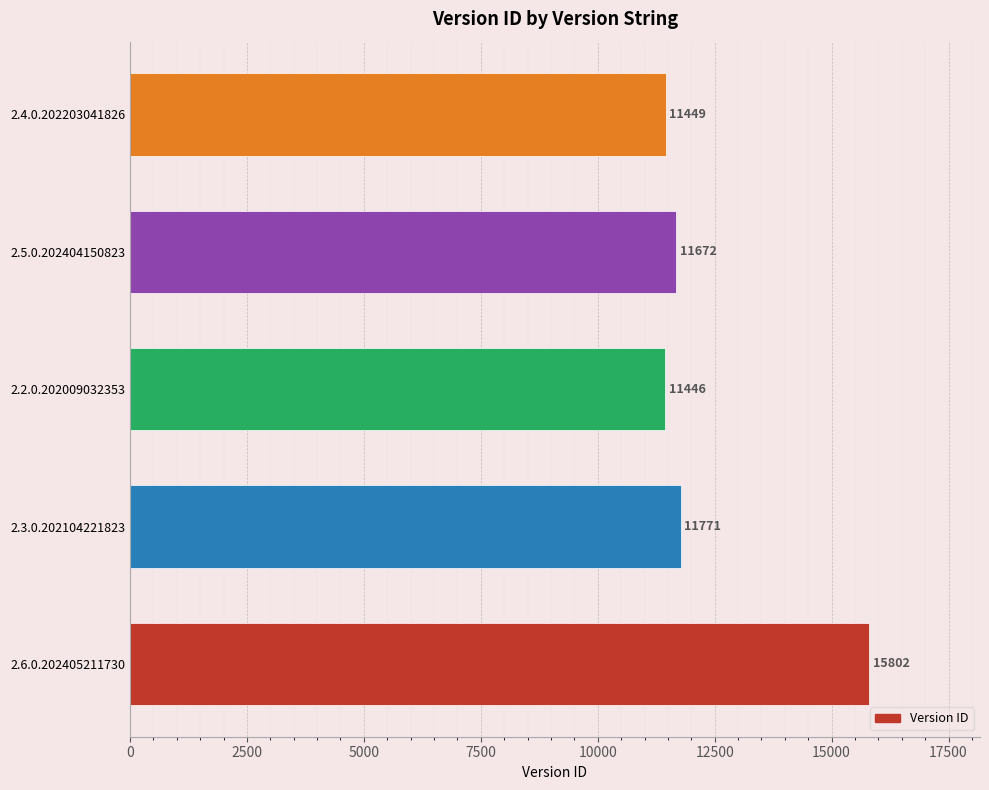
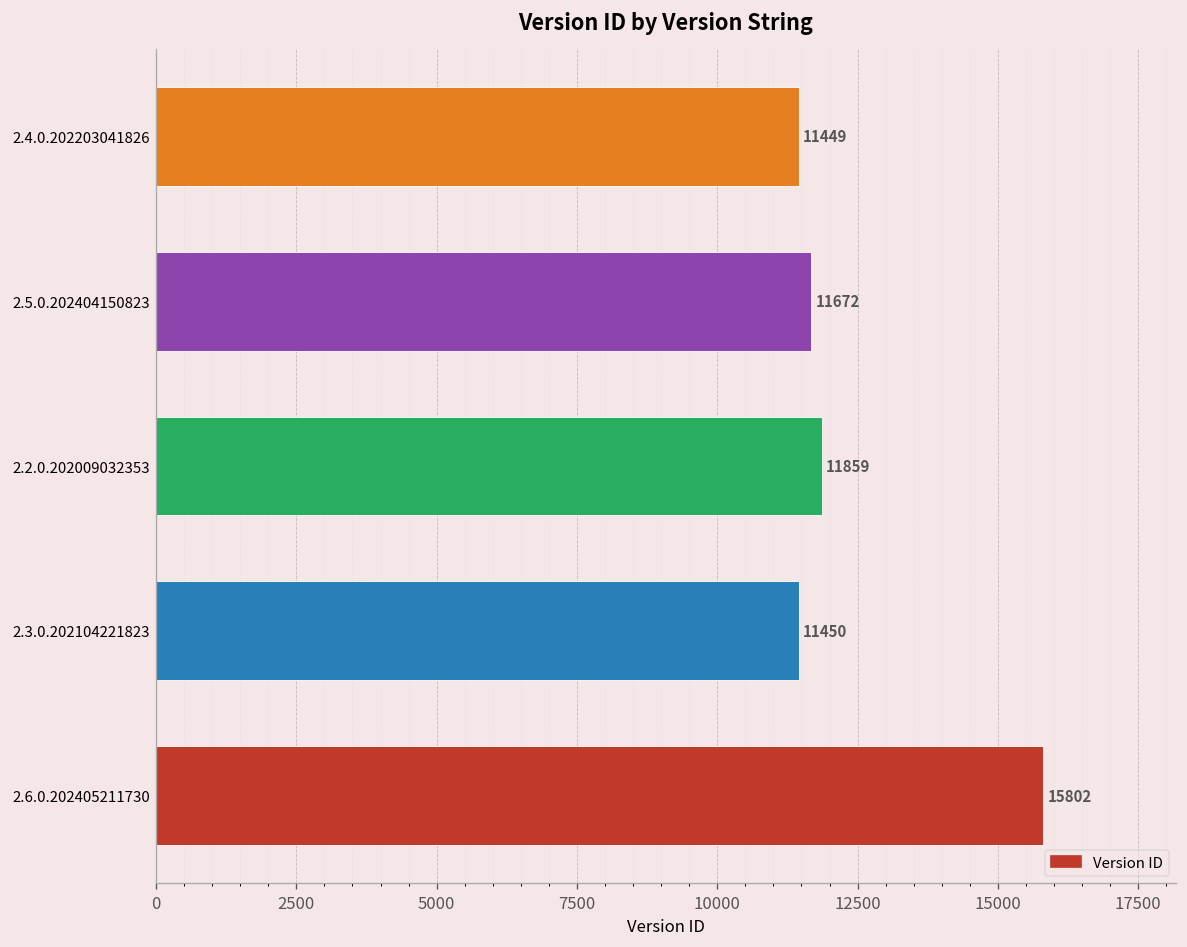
  {
    "2.4.0.202203041826": 11449,
    "2.5.0.202404150823": 11672,
-   "2.2.0.202009032353": 11446,
-   "2.3.0.202104221823": 11771,
+   "2.2.0.202009032353": 11859,
+   "2.3.0.202104221823": 11450,
    "2.6.0.202405211730": 15802
  }
